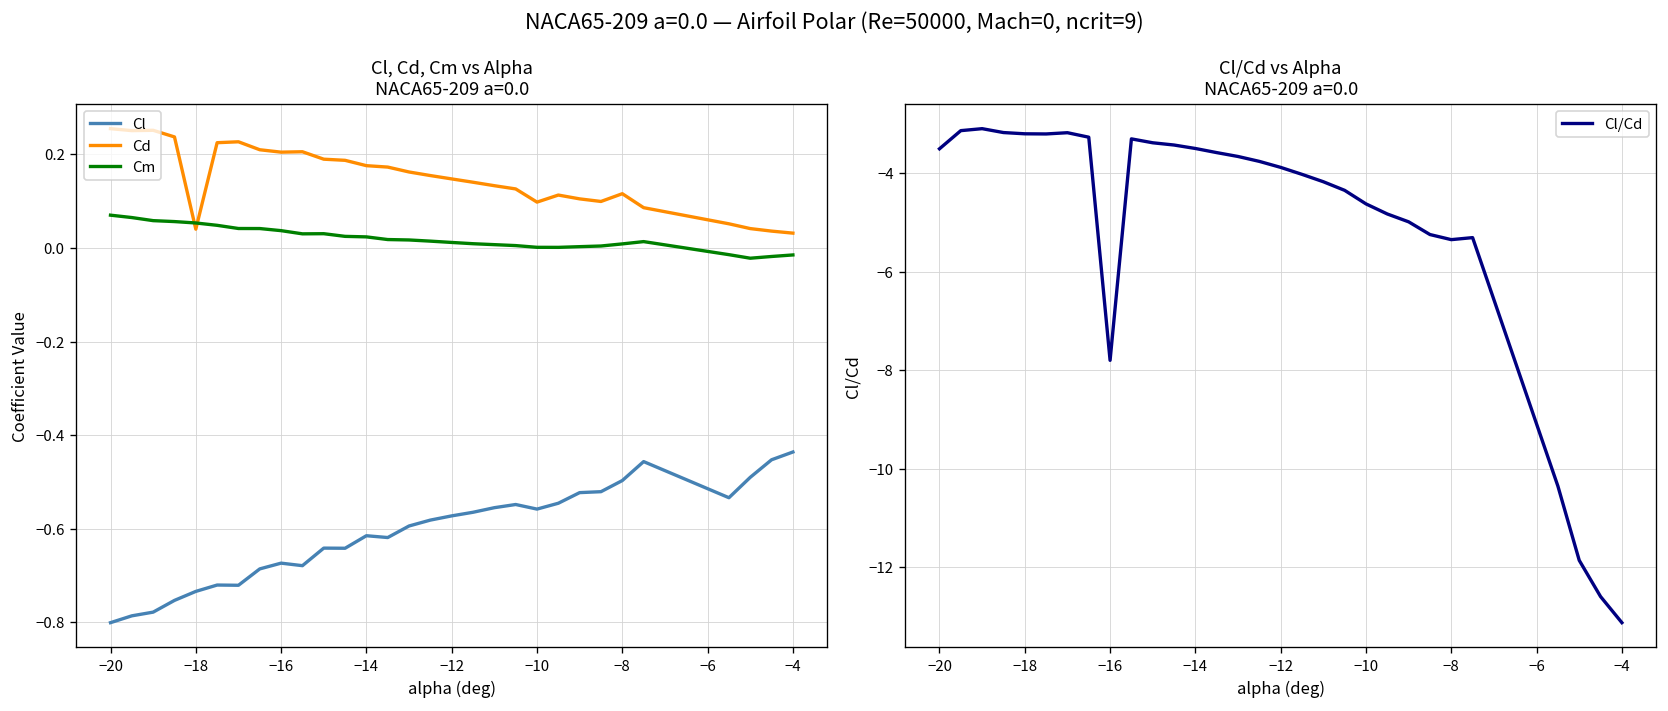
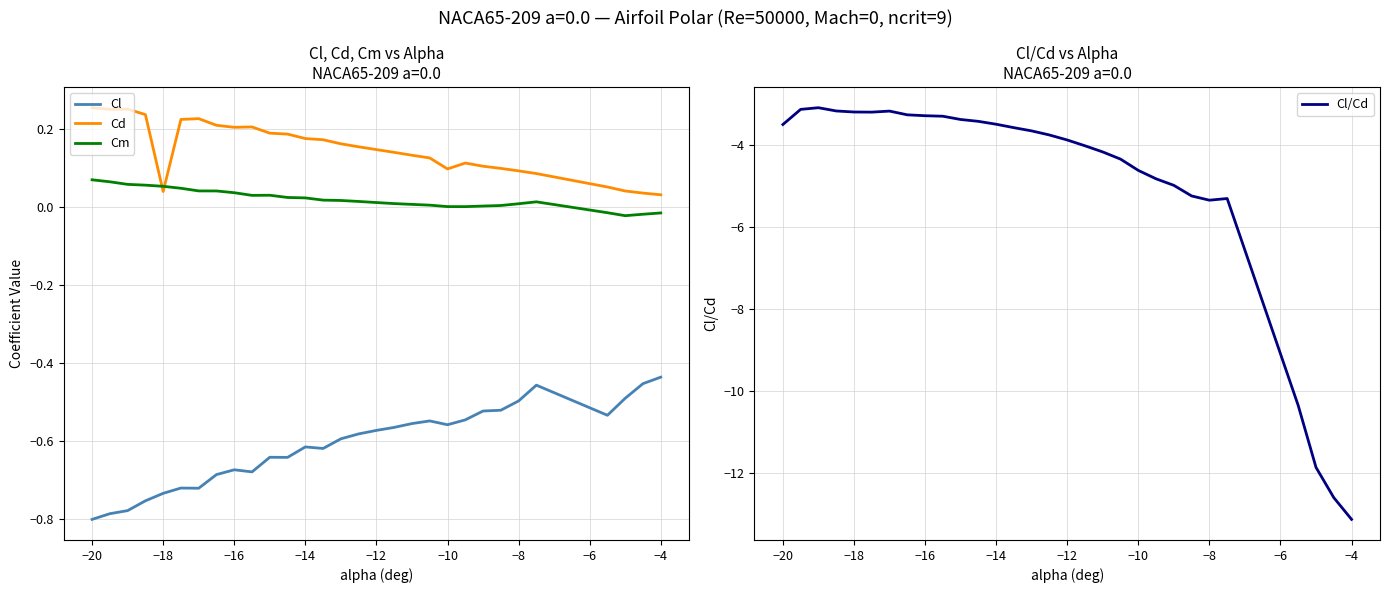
  {
    "Cl, Cd, Cm vs Alpha NACA65-209 a=0.0": {
      "Cl": {
        "−20": -0.80,
        "−18": -0.73,
        "−16": -0.67,
        "−14": -0.62,
        "−12": -0.57,
        "−10": -0.56,
        "−8": -0.50,
        "−4": -0.44
      },
      "Cd": {
        "−18": 0.04,
        "−16": 0.20,
        "−14": 0.18,
        "−12": 0.15,
        "−10": 0.10,
-       "−8": 0.12,
+       "−8": 0.09,
        "−4": 0.03
      },
      "Cm": {
        "−20": 0.07,
        "−18": 0.05,
        "−16": 0.04,
        "−14": 0.02,
        "−12": 0.01,
        "−10": 0.00,
        "−8": 0.01,
        "−4": -0.02
      }
    },
    "Cl/Cd vs Alpha NACA65-209 a=0.0": {
      "−20": -3.5,
      "−18": -3.2,
-     "−16": -7.8,
+     "−16": -3.3,
      "−14": -3.5,
      "−12": -3.9,
      "−10": -4.6,
      "−8": -5.4,
      "−4": -13.1
    }
  }
